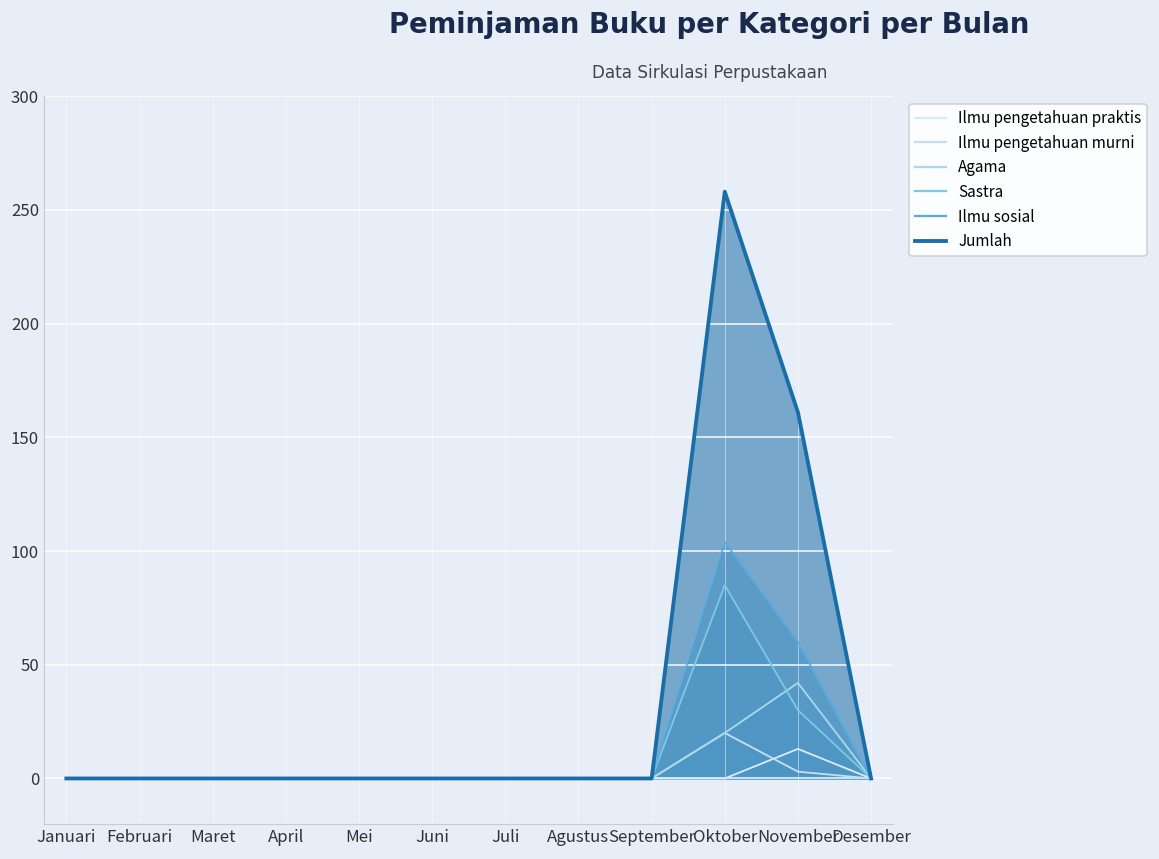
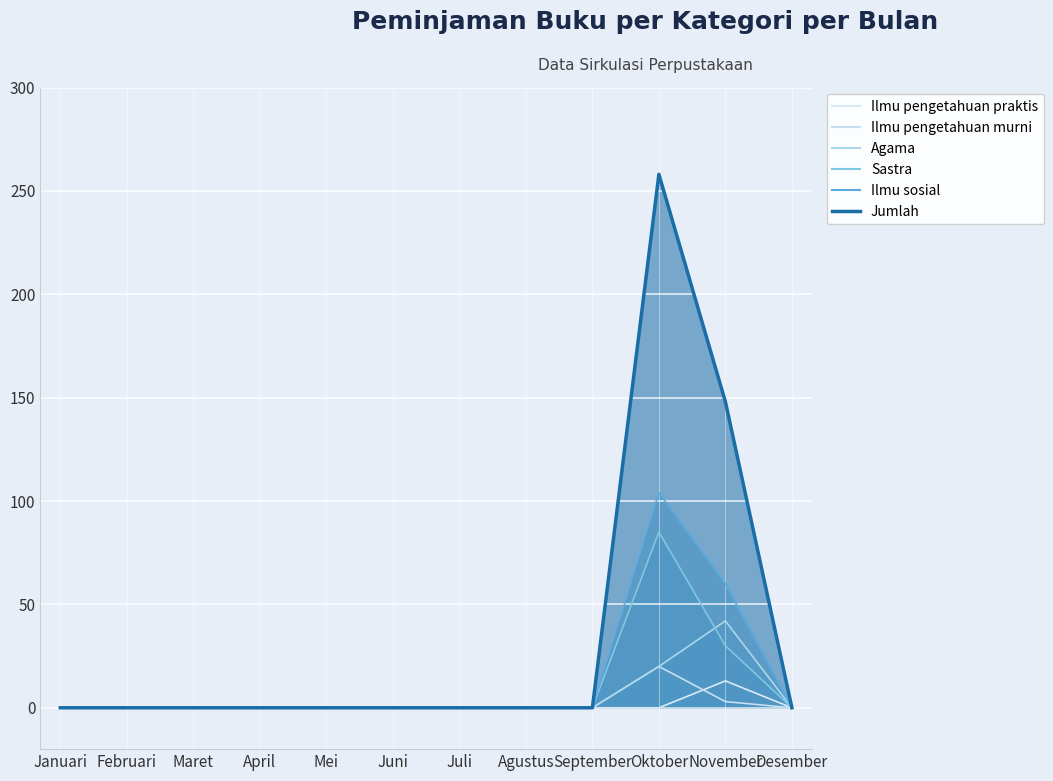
  {
    "Jumlah": {
      "Oktober": 258,
-     "November": 161
+     "November": 148
    }
  }
